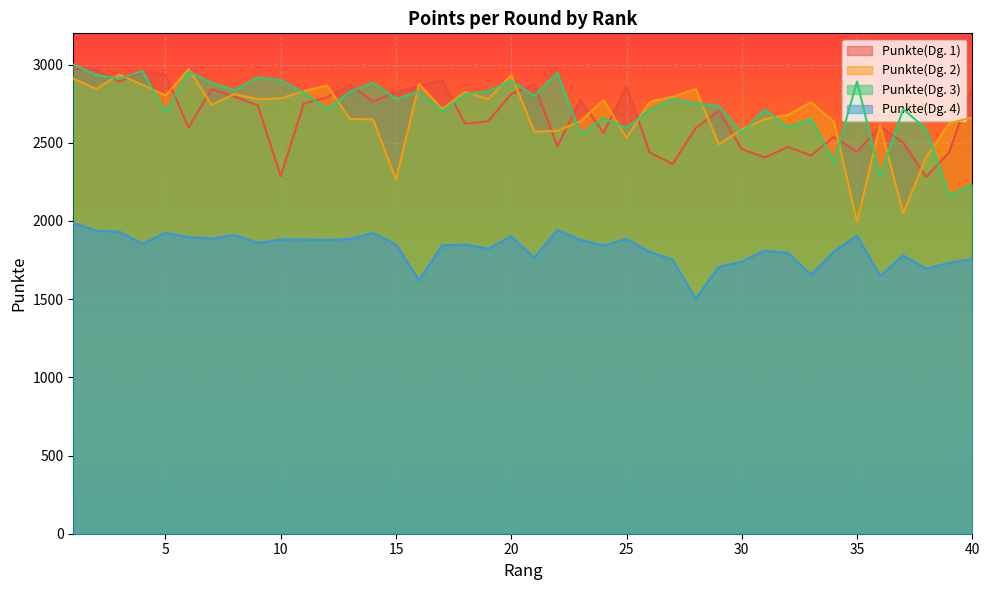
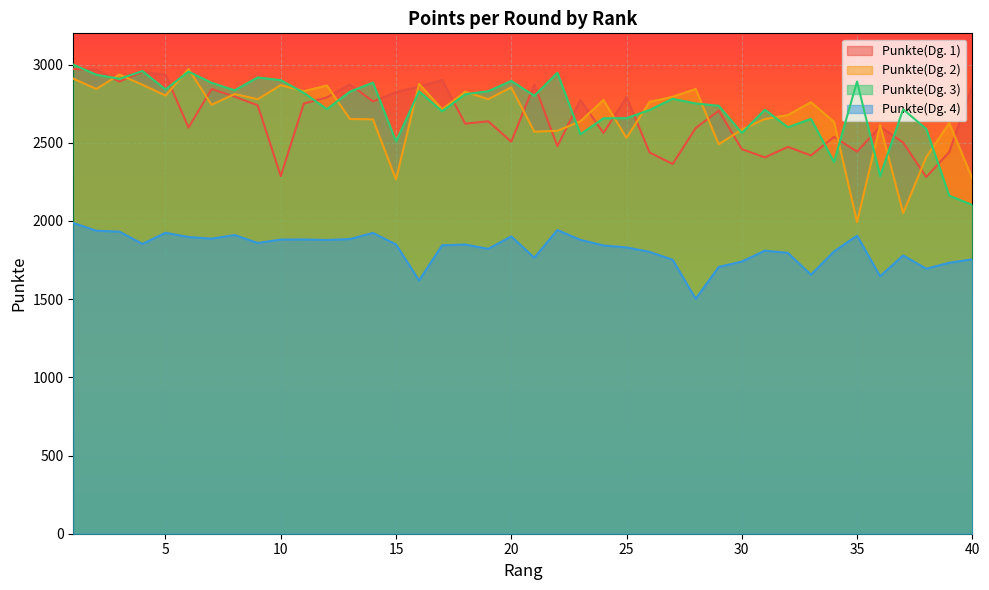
  {
    "Punkte(Dg. 1)": {
      "5": 2940,
      "10": 2290,
      "15": 2820,
-     "20": 2810,
-     "25": 2860,
+     "20": 2510,
+     "25": 2790,
      "30": 2460,
      "35": 2440,
      "40": 2870
    },
    "Punkte(Dg. 2)": {
      "5": 2800,
-     "10": 2780,
+     "10": 2870,
      "15": 2270,
-     "20": 2930,
+     "20": 2850,
      "25": 2530,
      "30": 2580,
      "35": 1990,
-     "40": 2660
+     "40": 2270
    },
    "Punkte(Dg. 3)": {
-     "5": 2690,
+     "5": 2840,
      "10": 2900,
-     "15": 2780,
+     "15": 2510,
      "20": 2900,
-     "25": 2600,
+     "25": 2660,
      "30": 2560,
-     "40": 2230
+     "40": 2100
    },
    "Punkte(Dg. 4)": {
      "5": 1920,
      "10": 1880,
      "15": 1850,
      "20": 1900,
-     "25": 1880,
+     "25": 1830,
      "30": 1740,
      "35": 1910,
      "40": 1760
    }
  }
